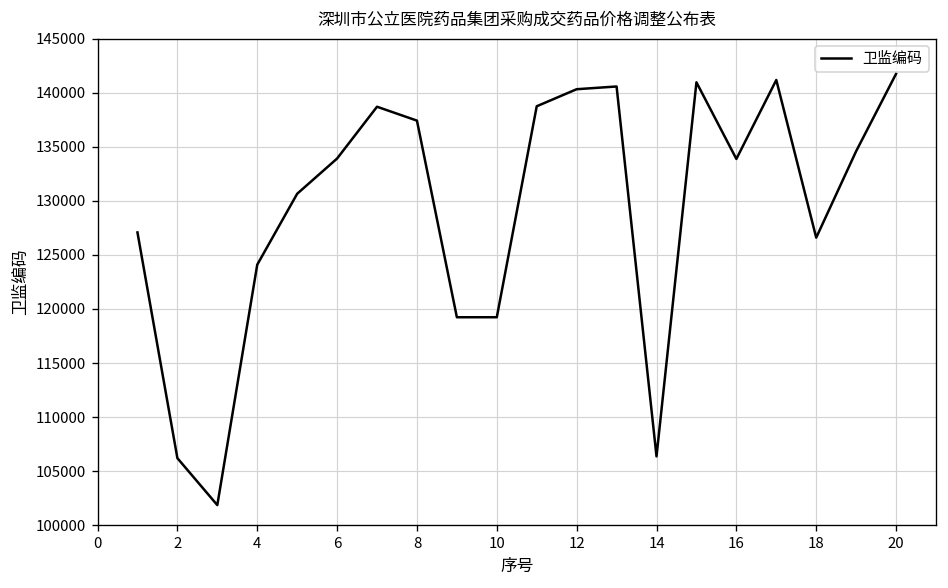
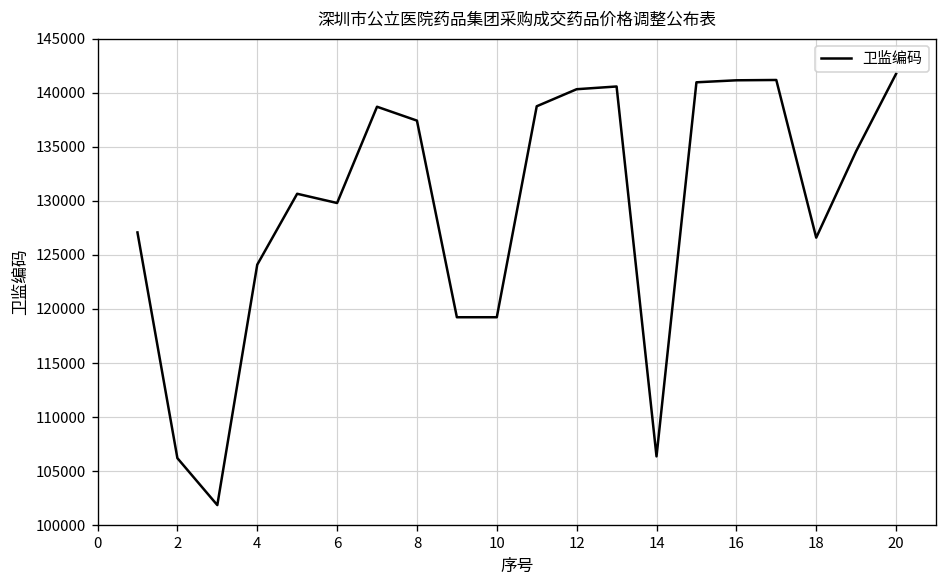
  {
    "2": 106000,
    "4": 124000,
-   "6": 134000,
+   "6": 130000,
    "8": 137000,
    "10": 119000,
    "12": 140000,
    "14": 106000,
-   "16": 134000,
+   "16": 141000,
    "18": 127000,
    "20": 142000
  }
